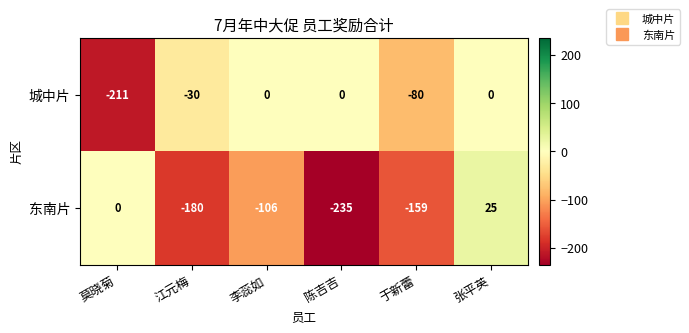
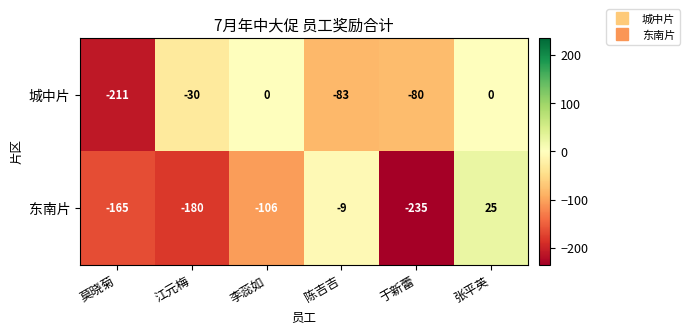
  {
    "城中片": {
      "莫晓菊": -211,
      "江元梅": -30,
      "李蕊如": 0,
-     "陈吉吉": 0,
+     "陈吉吉": -83,
      "于新蕾": -80,
      "张平英": 0
    },
    "东南片": {
-     "莫晓菊": 0,
+     "莫晓菊": -165,
      "江元梅": -180,
      "李蕊如": -106,
-     "陈吉吉": -235,
-     "于新蕾": -159,
+     "陈吉吉": -9,
+     "于新蕾": -235,
      "张平英": 25
    }
  }
